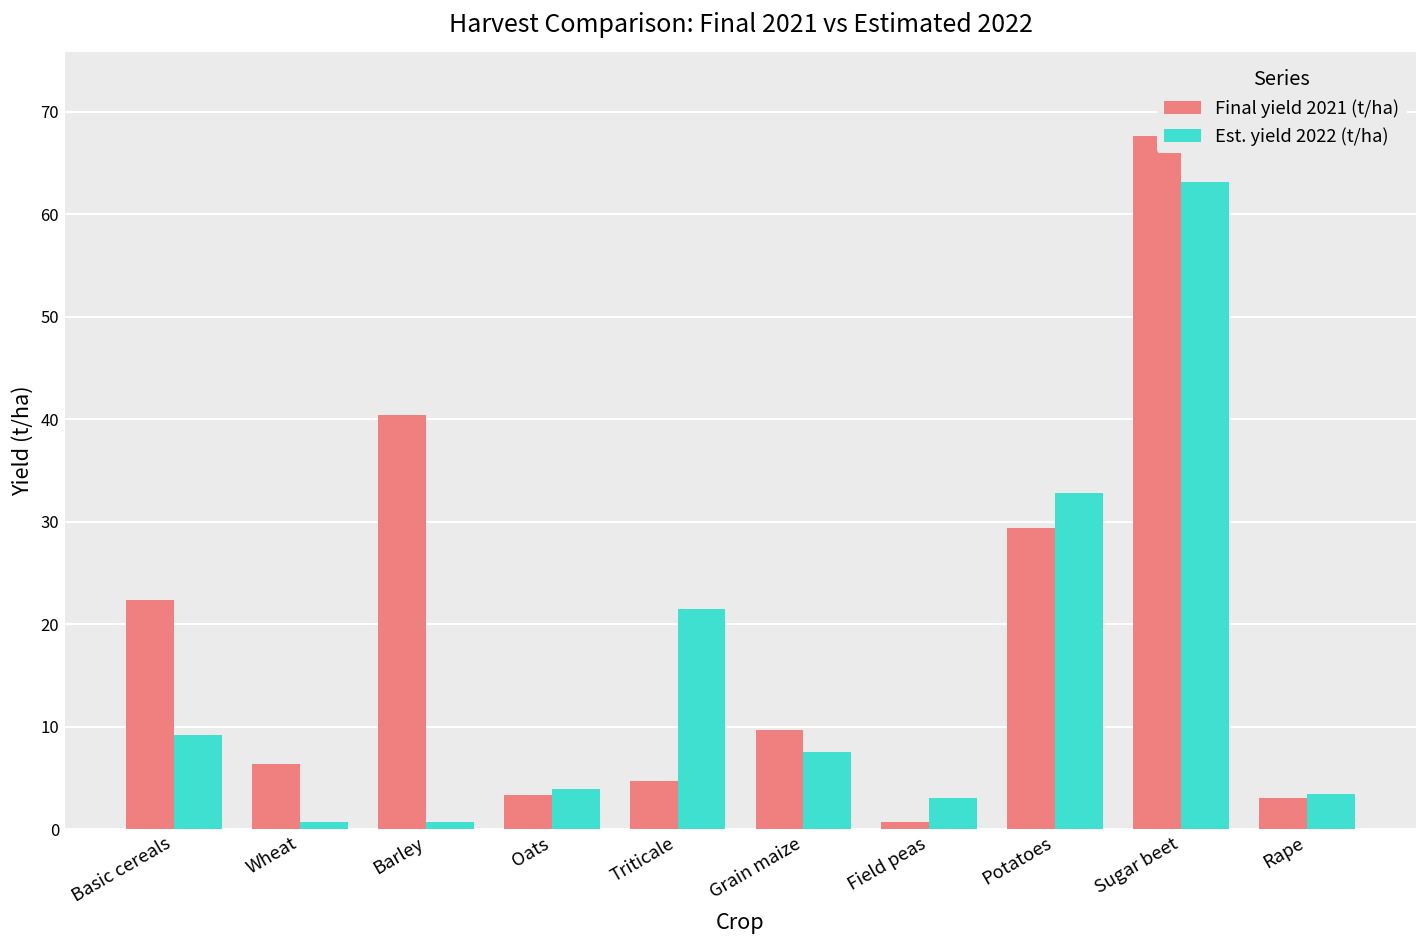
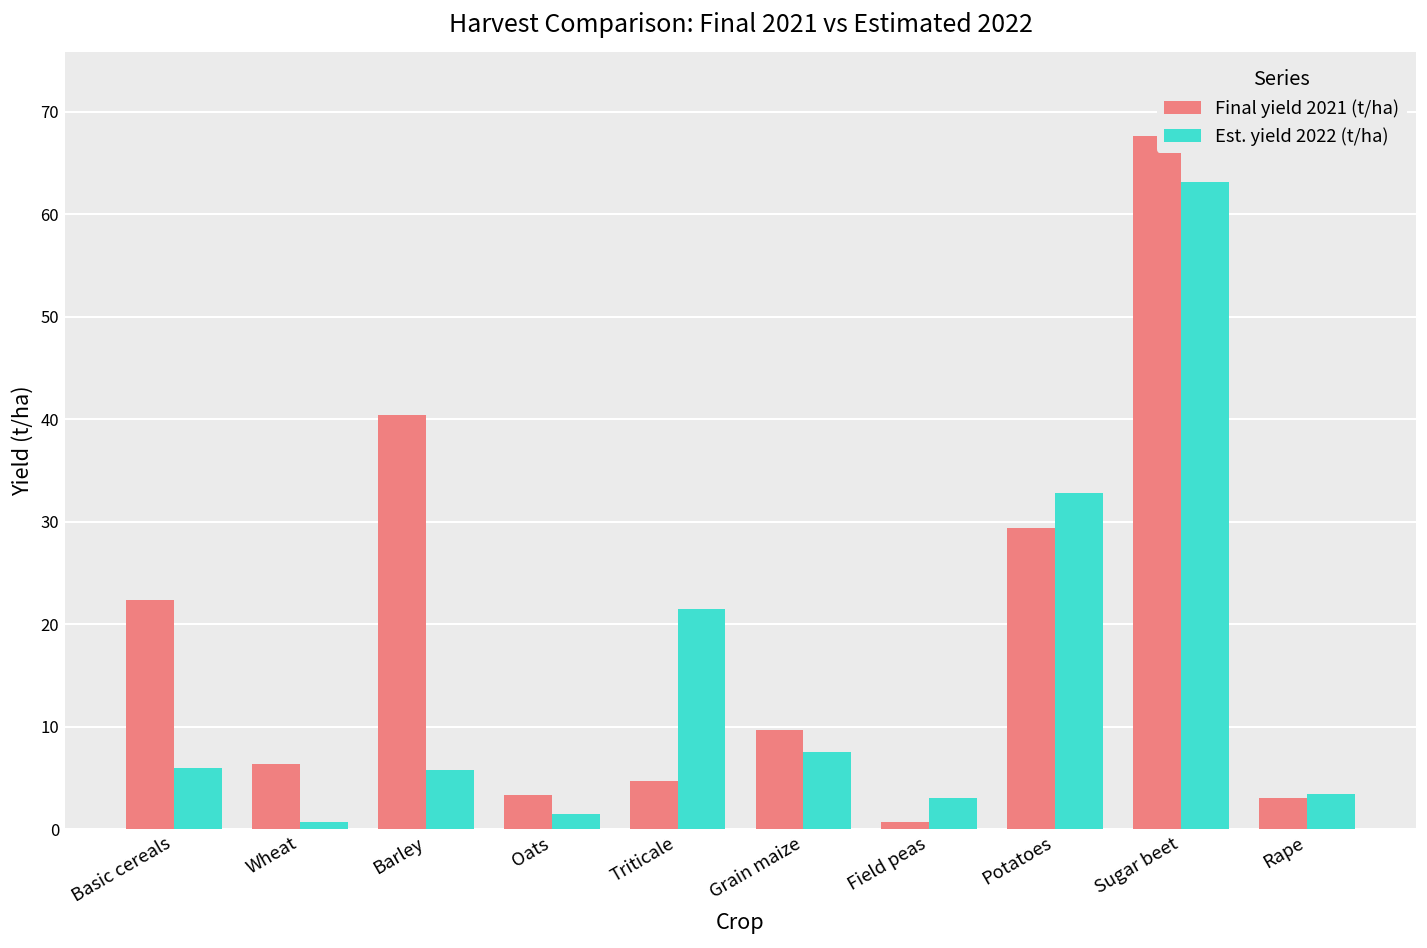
  {
    "Final yield 2021 (t/ha)": {
      "Basic cereals": 22,
      "Wheat": 6,
      "Barley": 40,
      "Oats": 3,
      "Triticale": 5,
      "Grain maize": 10,
      "Field peas": 1,
      "Potatoes": 29,
      "Rape": 3
    },
    "Est. yield 2022 (t/ha)": {
-     "Basic cereals": 9,
+     "Basic cereals": 6,
      "Wheat": 1,
-     "Barley": 1,
-     "Oats": 4,
+     "Barley": 6,
+     "Oats": 1,
      "Triticale": 22,
      "Grain maize": 8,
      "Field peas": 3,
      "Potatoes": 33,
      "Sugar beet": 63,
      "Rape": 3
    }
  }
